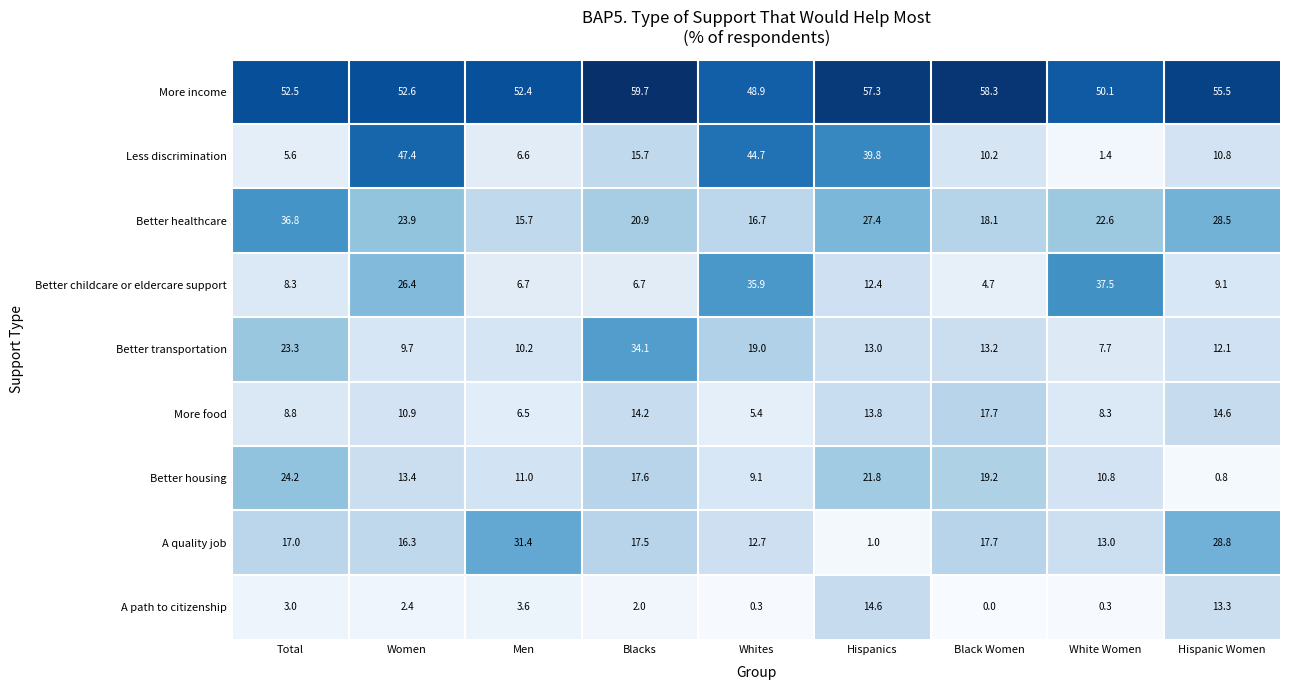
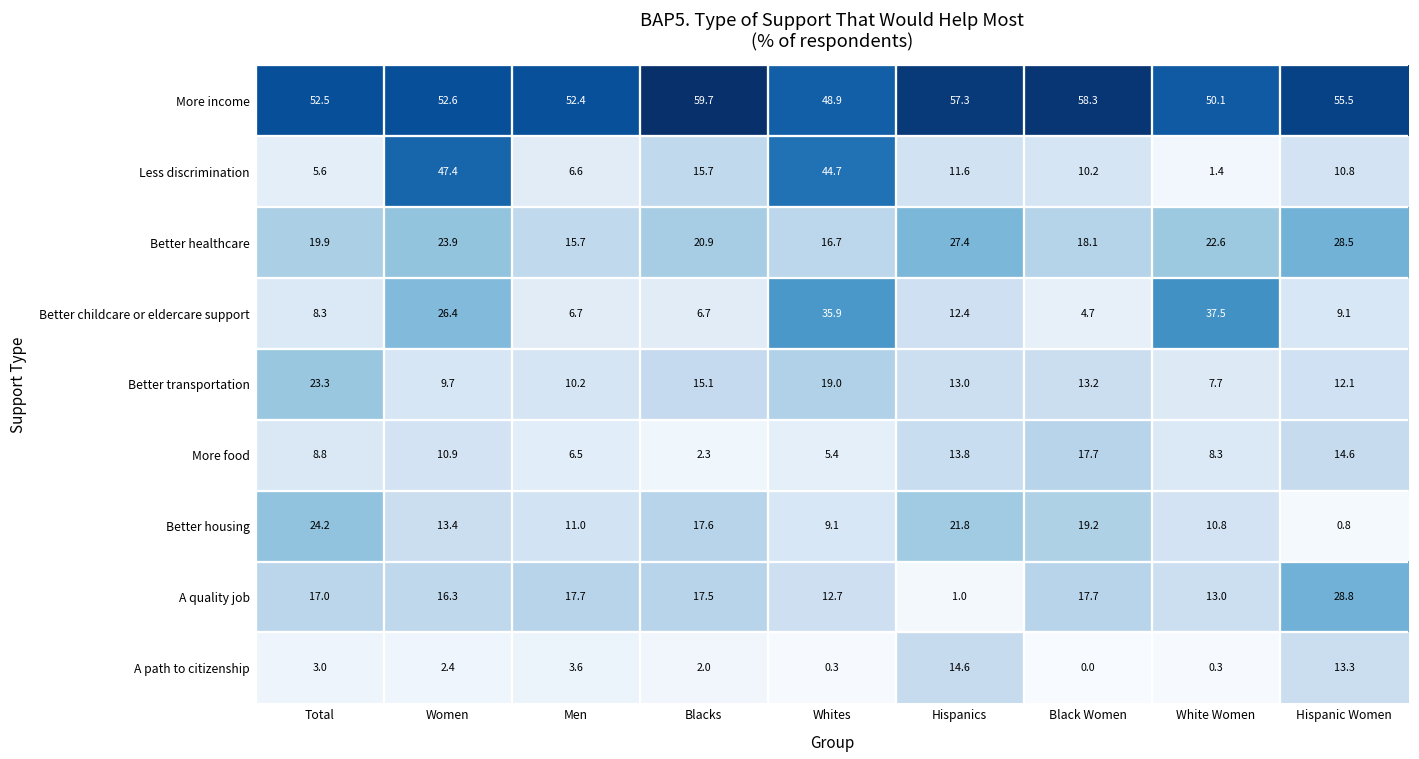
  {
    "More income": {
      "Total": 52.5,
      "Women": 52.6,
      "Men": 52.4,
      "Blacks": 59.7,
      "Whites": 48.9,
      "Hispanics": 57.3,
      "Black Women": 58.3,
      "White Women": 50.1,
      "Hispanic Women": 55.5
    },
    "Less discrimination": {
      "Total": 5.6,
      "Women": 47.4,
      "Men": 6.6,
      "Blacks": 15.7,
      "Whites": 44.7,
-     "Hispanics": 39.8,
+     "Hispanics": 11.6,
      "Black Women": 10.2,
      "White Women": 1.4,
      "Hispanic Women": 10.8
    },
    "Better healthcare": {
-     "Total": 36.8,
+     "Total": 19.9,
      "Women": 23.9,
      "Men": 15.7,
      "Blacks": 20.9,
      "Whites": 16.7,
      "Hispanics": 27.4,
      "Black Women": 18.1,
      "White Women": 22.6,
      "Hispanic Women": 28.5
    },
    "Better childcare or eldercare support": {
      "Total": 8.3,
      "Women": 26.4,
      "Men": 6.7,
      "Blacks": 6.7,
      "Whites": 35.9,
      "Hispanics": 12.4,
      "Black Women": 4.7,
      "White Women": 37.5,
      "Hispanic Women": 9.1
    },
    "Better transportation": {
      "Total": 23.3,
      "Women": 9.7,
      "Men": 10.2,
-     "Blacks": 34.1,
+     "Blacks": 15.1,
      "Whites": 19.0,
      "Hispanics": 13.0,
      "Black Women": 13.2,
      "White Women": 7.7,
      "Hispanic Women": 12.1
    },
    "More food": {
      "Total": 8.8,
      "Women": 10.9,
      "Men": 6.5,
-     "Blacks": 14.2,
+     "Blacks": 2.3,
      "Whites": 5.4,
      "Hispanics": 13.8,
      "Black Women": 17.7,
      "White Women": 8.3,
      "Hispanic Women": 14.6
    },
    "Better housing": {
      "Total": 24.2,
      "Women": 13.4,
      "Men": 11.0,
      "Blacks": 17.6,
      "Whites": 9.1,
      "Hispanics": 21.8,
      "Black Women": 19.2,
      "White Women": 10.8,
      "Hispanic Women": 0.8
    },
    "A quality job": {
      "Total": 17.0,
      "Women": 16.3,
-     "Men": 31.4,
+     "Men": 17.7,
      "Blacks": 17.5,
      "Whites": 12.7,
      "Hispanics": 1.0,
      "Black Women": 17.7,
      "White Women": 13.0,
      "Hispanic Women": 28.8
    },
    "A path to citizenship": {
      "Total": 3.0,
      "Women": 2.4,
      "Men": 3.6,
      "Blacks": 2.0,
      "Whites": 0.3,
      "Hispanics": 14.6,
      "Black Women": 0.0,
      "White Women": 0.3,
      "Hispanic Women": 13.3
    }
  }
